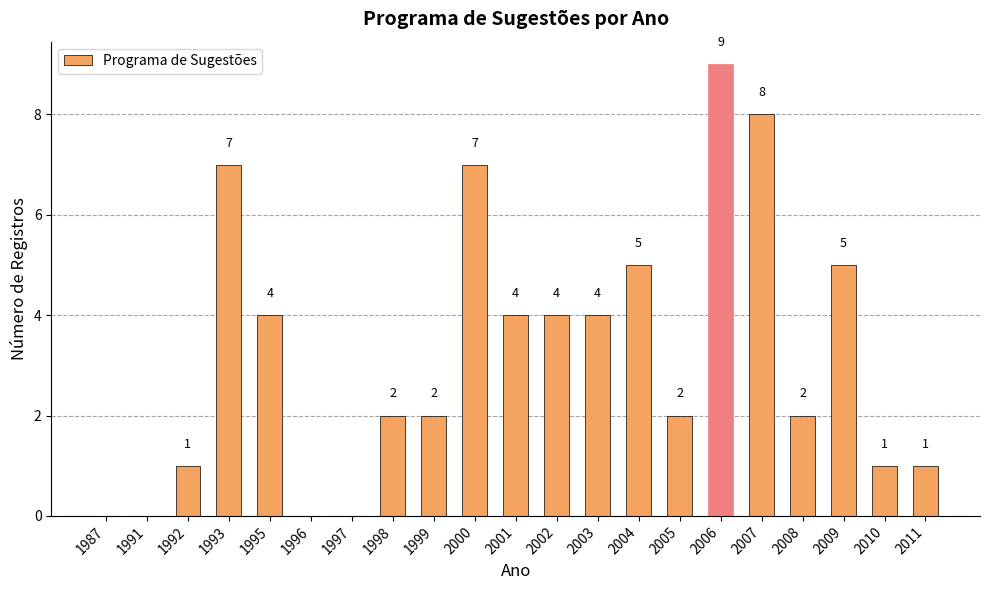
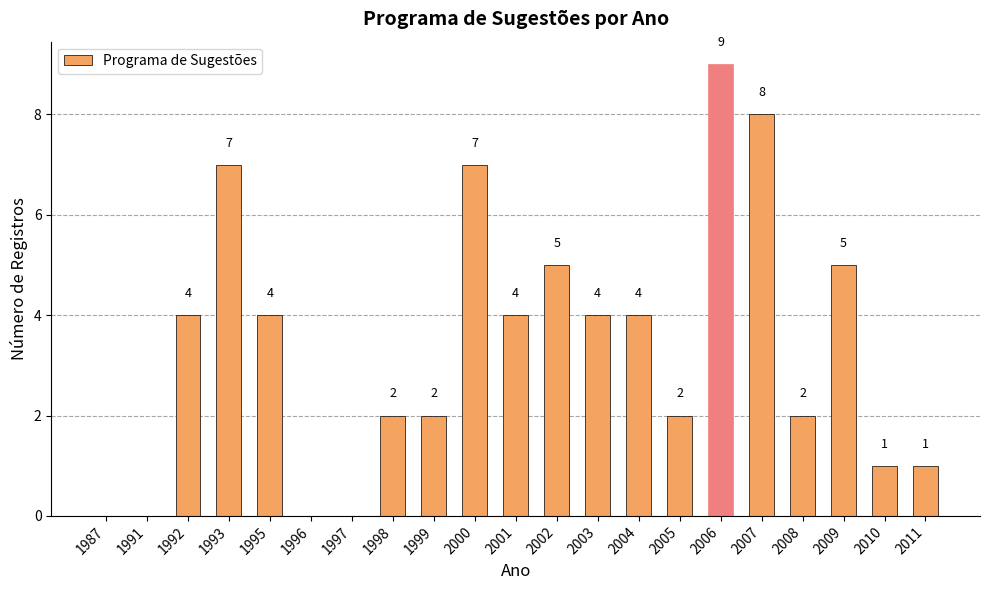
  {
-   "1992": 1,
+   "1992": 4,
    "1993": 7,
    "1995": 4,
    "1998": 2,
    "1999": 2,
    "2000": 7,
    "2001": 4,
-   "2002": 4,
+   "2002": 5,
    "2003": 4,
-   "2004": 5,
+   "2004": 4,
    "2005": 2,
    "2006": 9,
    "2007": 8,
    "2008": 2,
    "2009": 5,
    "2010": 1,
    "2011": 1
  }
